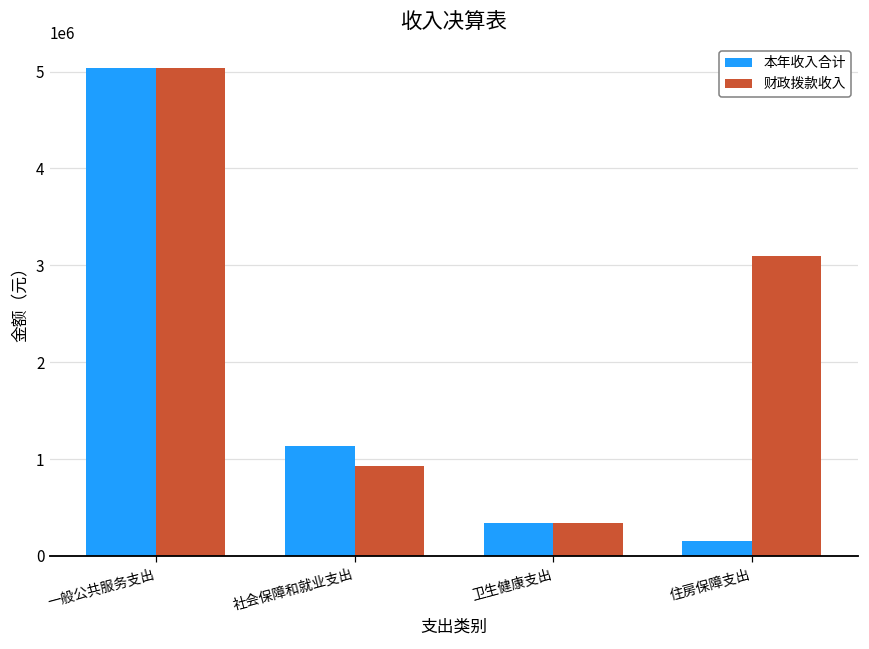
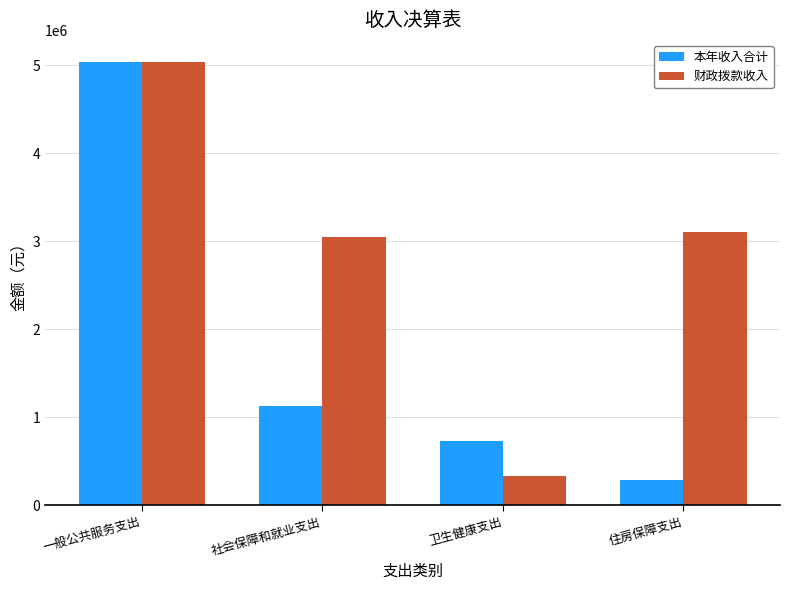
  {
    "本年收入合计": {
      "一般公共服务支出": 5000000,
      "社会保障和就业支出": 1100000,
-     "卫生健康支出": 300000,
-     "住房保障支出": 200000
+     "卫生健康支出": 700000,
+     "住房保障支出": 300000
    },
    "财政拨款收入": {
      "一般公共服务支出": 5000000,
-     "社会保障和就业支出": 900000,
+     "社会保障和就业支出": 3000000,
      "卫生健康支出": 300000,
      "住房保障支出": 3100000
    }
  }
